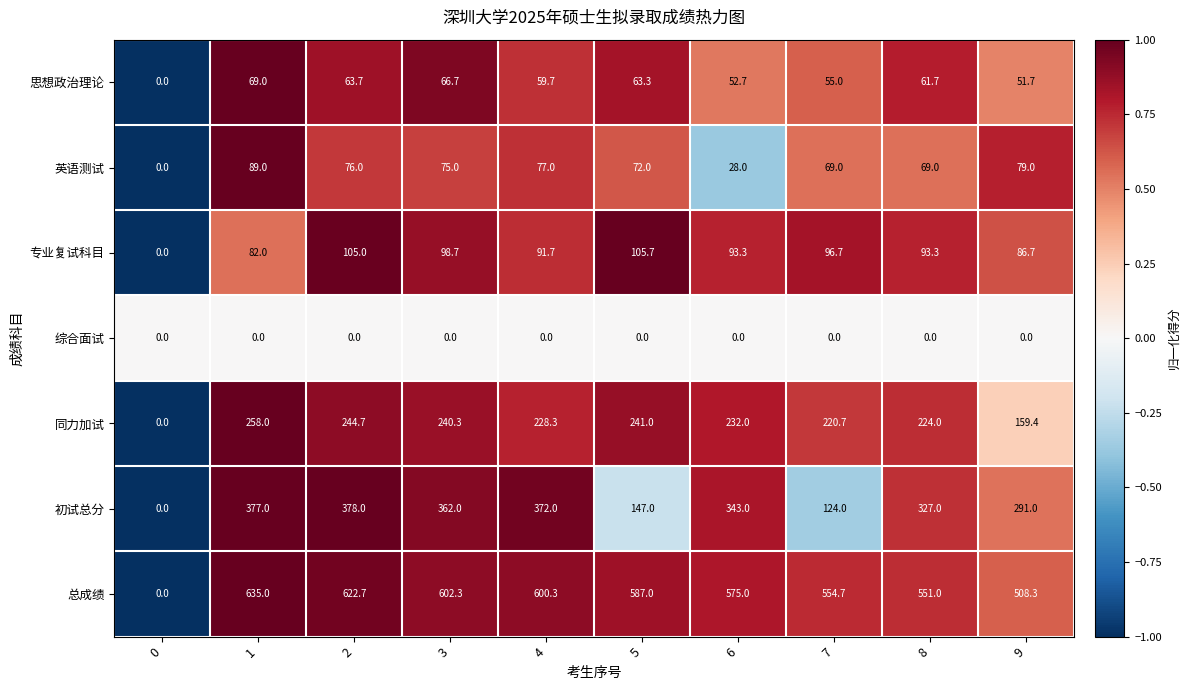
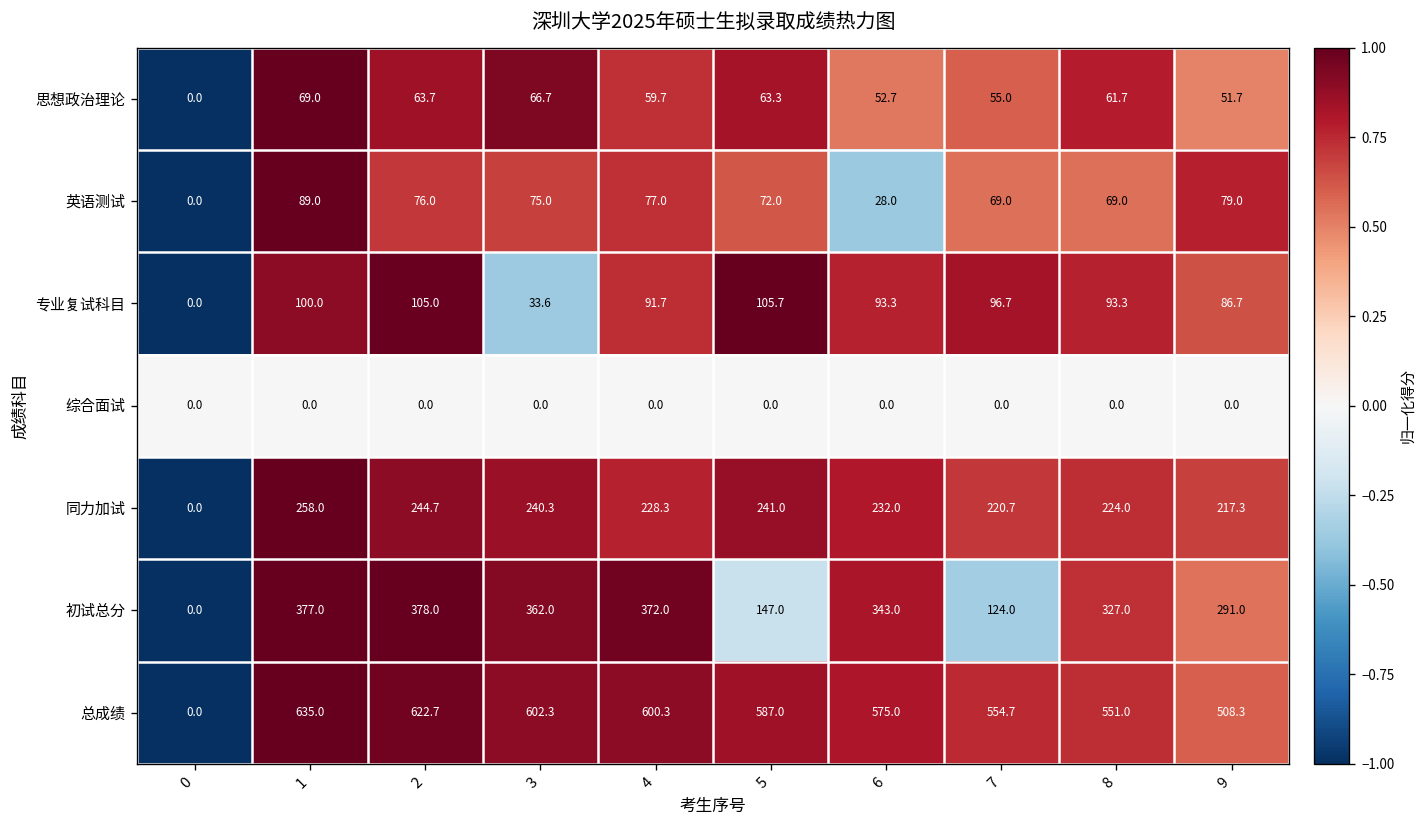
  {
    "思想政治理论": {
      "0": 0.0,
      "1": 69.0,
      "2": 63.7,
      "3": 66.7,
      "4": 59.7,
      "5": 63.3,
      "6": 52.7,
      "7": 55.0,
      "8": 61.7,
      "9": 51.7
    },
    "英语测试": {
      "0": 0.0,
      "1": 89.0,
      "2": 76.0,
      "3": 75.0,
      "4": 77.0,
      "5": 72.0,
      "6": 28.0,
      "7": 69.0,
      "8": 69.0,
      "9": 79.0
    },
    "专业复试科目": {
      "0": 0.0,
-     "1": 82.0,
+     "1": 100.0,
      "2": 105.0,
-     "3": 98.7,
+     "3": 33.6,
      "4": 91.7,
      "5": 105.7,
      "6": 93.3,
      "7": 96.7,
      "8": 93.3,
      "9": 86.7
    },
    "综合面试": {
      "0": 0.0,
      "1": 0.0,
      "2": 0.0,
      "3": 0.0,
      "4": 0.0,
      "5": 0.0,
      "6": 0.0,
      "7": 0.0,
      "8": 0.0,
      "9": 0.0
    },
    "同力加试": {
      "0": 0.0,
      "1": 258.0,
      "2": 244.7,
      "3": 240.3,
      "4": 228.3,
      "5": 241.0,
      "6": 232.0,
      "7": 220.7,
      "8": 224.0,
-     "9": 159.4
+     "9": 217.3
    },
    "初试总分": {
      "0": 0.0,
      "1": 377.0,
      "2": 378.0,
      "3": 362.0,
      "4": 372.0,
      "5": 147.0,
      "6": 343.0,
      "7": 124.0,
      "8": 327.0,
      "9": 291.0
    },
    "总成绩": {
      "0": 0.0,
      "1": 635.0,
      "2": 622.7,
      "3": 602.3,
      "4": 600.3,
      "5": 587.0,
      "6": 575.0,
      "7": 554.7,
      "8": 551.0,
      "9": 508.3
    }
  }
